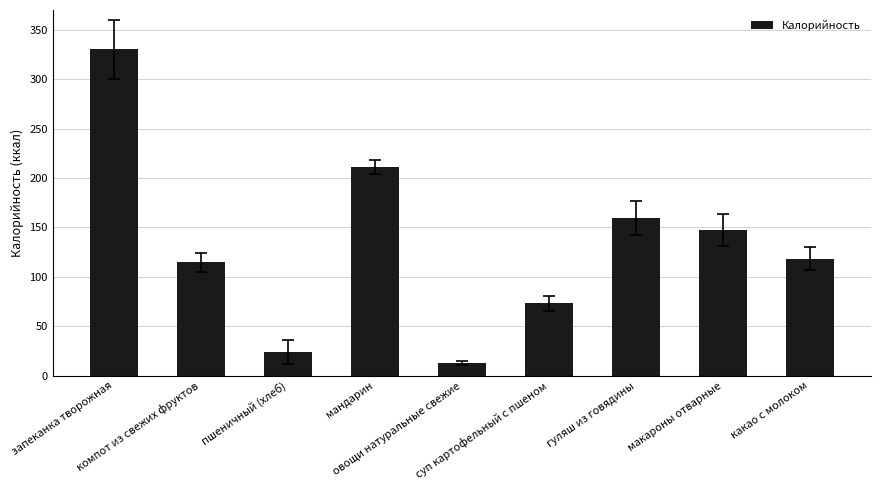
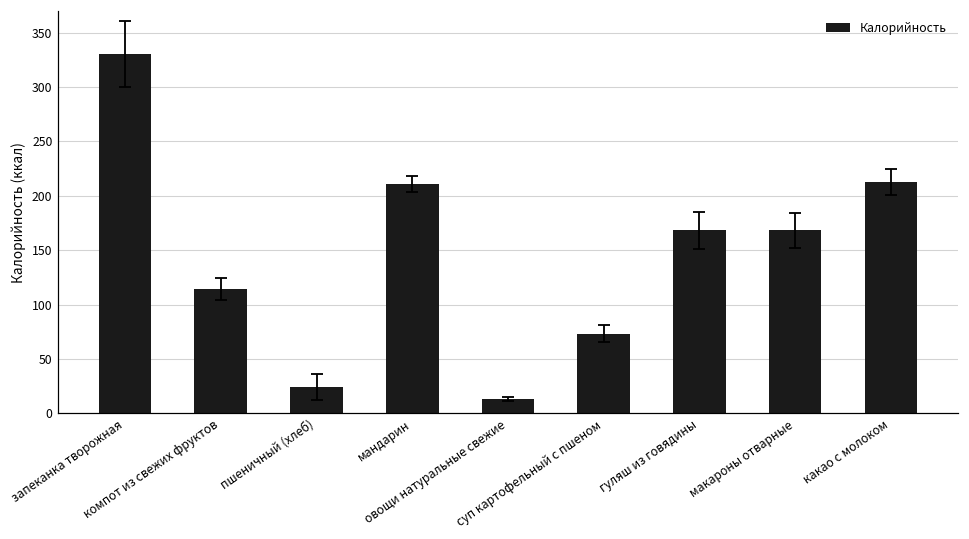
  {
    "Калорийность": {
      "запеканка творожная": 330,
      "компот из свежих фруктов": 110,
      "пшеничный (хлеб)": 20,
      "мандарин": 210,
      "овощи натуральные свежие": 10,
      "суп картофельный с пшеном": 70,
-     "гуляш из говядины": 160,
-     "макароны отварные": 150,
-     "какао с молоком": 120
+     "гуляш из говядины": 170,
+     "макароны отварные": 170,
+     "какао с молоком": 210
    }
  }
